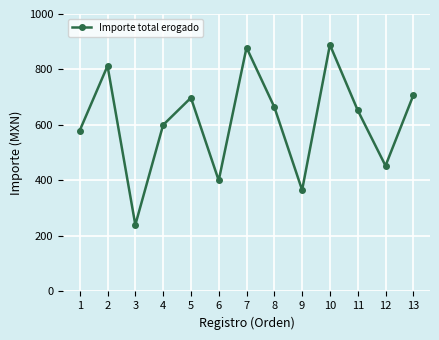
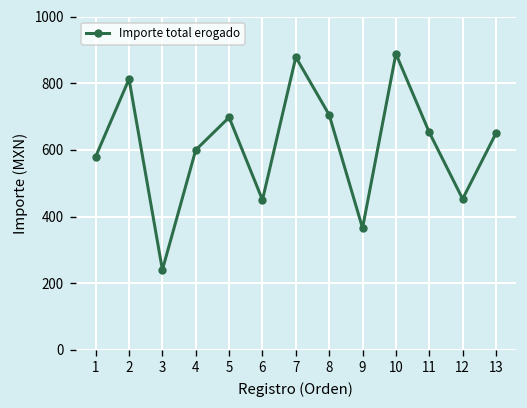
  {
    "1": 580,
    "2": 810,
    "3": 240,
    "4": 600,
    "5": 700,
-   "6": 400,
+   "6": 450,
    "7": 880,
-   "8": 660,
+   "8": 710,
    "9": 370,
    "10": 890,
    "11": 650,
    "12": 450,
-   "13": 710
+   "13": 650
  }
